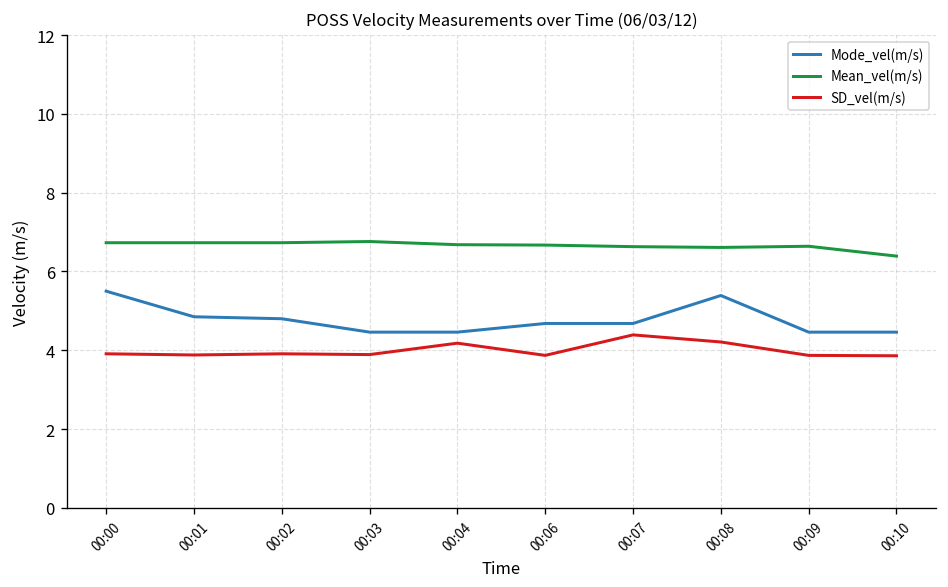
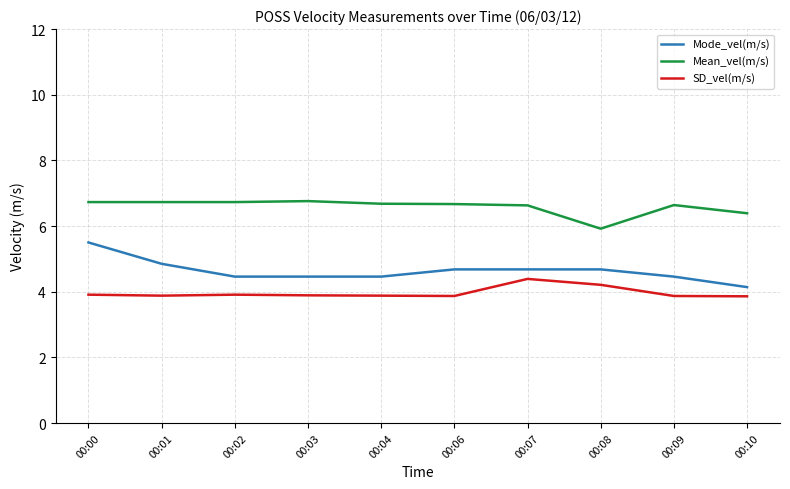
  {
    "Mode_vel(m/s)": {
      "00:00": 5.5,
      "00:01": 4.9,
-     "00:02": 4.8,
+     "00:02": 4.5,
      "00:03": 4.5,
      "00:04": 4.5,
      "00:06": 4.7,
      "00:07": 4.7,
-     "00:08": 5.4,
+     "00:08": 4.7,
      "00:09": 4.5,
-     "00:10": 4.5
+     "00:10": 4.1
    },
    "Mean_vel(m/s)": {
      "00:00": 6.7,
      "00:01": 6.7,
      "00:02": 6.7,
      "00:03": 6.8,
      "00:04": 6.7,
      "00:06": 6.7,
      "00:07": 6.6,
-     "00:08": 6.6,
+     "00:08": 5.9,
      "00:09": 6.6,
      "00:10": 6.4
    },
    "SD_vel(m/s)": {
      "00:00": 3.9,
      "00:01": 3.9,
      "00:02": 3.9,
      "00:03": 3.9,
-     "00:04": 4.2,
+     "00:04": 3.9,
      "00:06": 3.9,
      "00:07": 4.4,
      "00:08": 4.2,
      "00:09": 3.9,
      "00:10": 3.9
    }
  }
